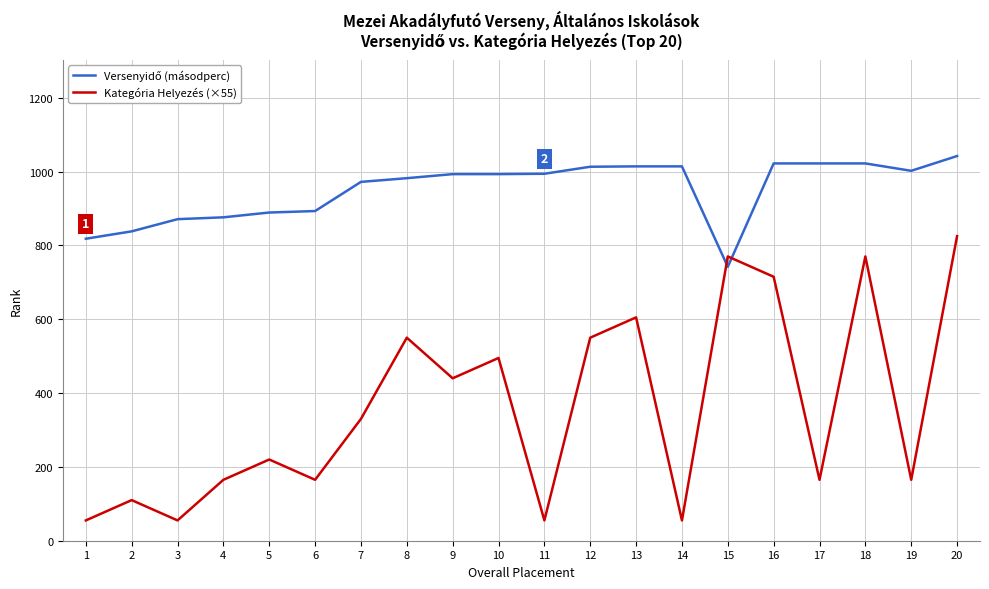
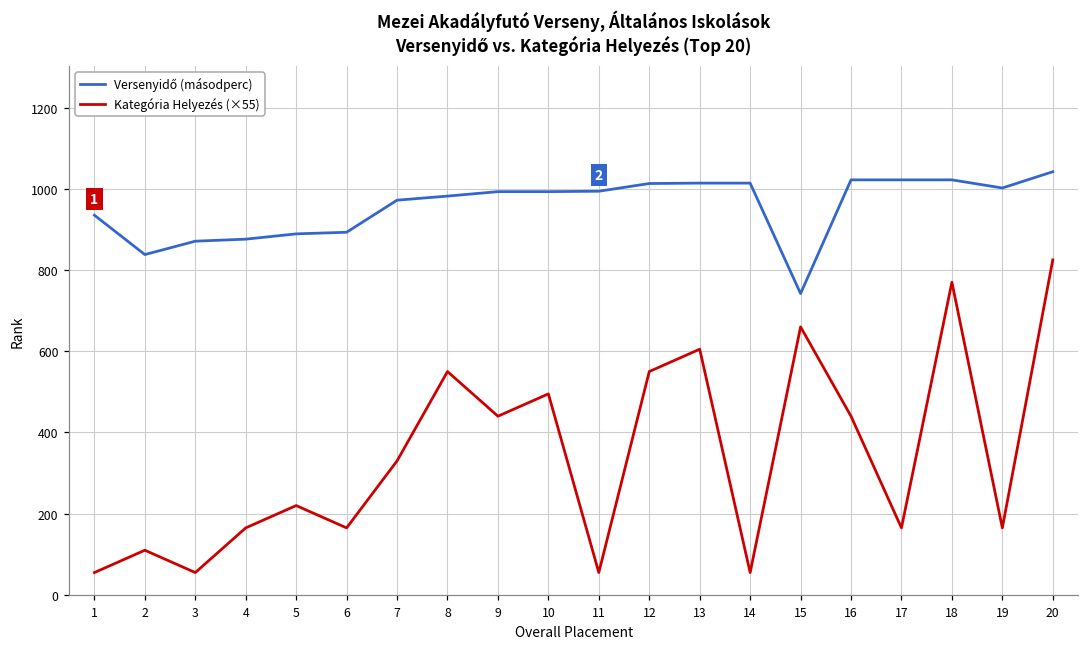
  {
    "Versenyidő (másodperc)": {
-     "1": 820,
+     "1": 940,
      "2": 840,
      "3": 870,
      "4": 880,
      "5": 890,
      "6": 890,
      "7": 970,
      "8": 980,
      "9": 990,
      "10": 990,
      "12": 1010,
      "13": 1010,
      "14": 1010,
      "15": 740,
      "16": 1020,
      "17": 1020,
      "18": 1020,
      "19": 1000,
      "20": 1040
    },
    "Kategória Helyezés (×55)": {
      "1": 60,
      "2": 110,
      "3": 60,
      "4": 170,
      "5": 220,
      "6": 170,
      "7": 330,
      "8": 550,
      "9": 440,
      "10": 500,
      "11": 60,
      "12": 550,
      "13": 610,
      "14": 60,
-     "15": 770,
-     "16": 720,
+     "15": 660,
+     "16": 440,
      "17": 170,
      "18": 770,
      "19": 170,
      "20": 830
    }
  }
